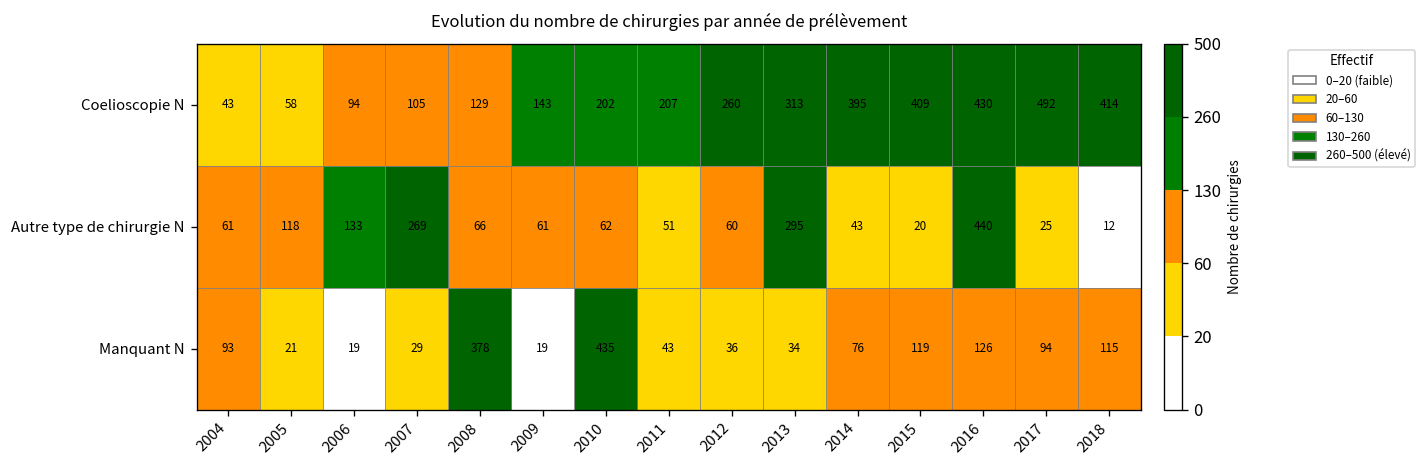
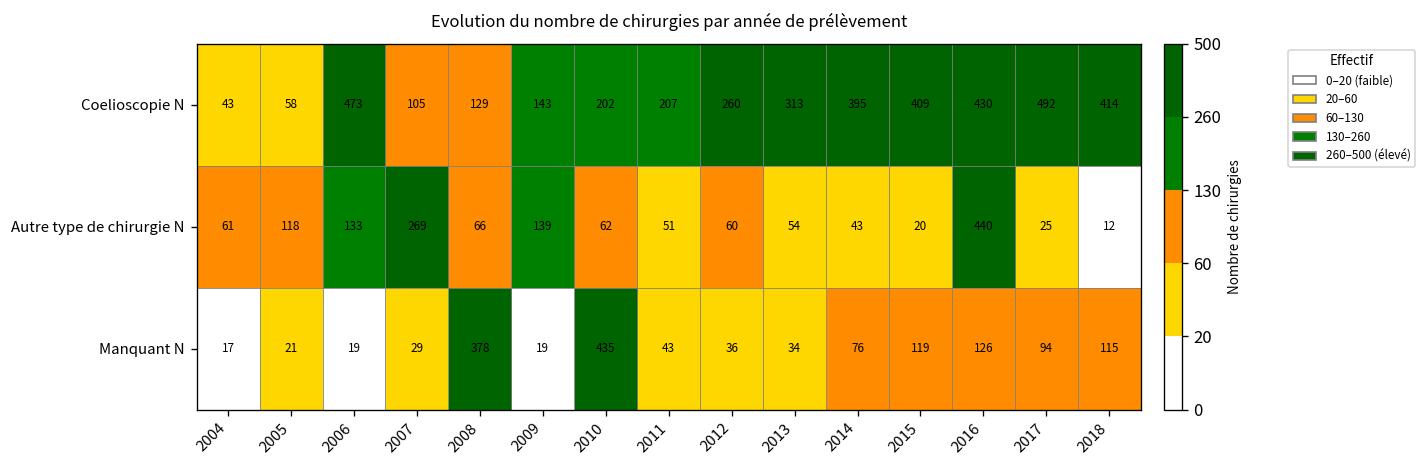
  {
    "Coelioscopie N": {
      "2004": 43,
      "2005": 58,
-     "2006": 94,
+     "2006": 473,
      "2007": 105,
      "2008": 129,
      "2009": 143,
      "2010": 202,
      "2011": 207,
      "2012": 260,
      "2013": 313,
      "2014": 395,
      "2015": 409,
      "2016": 430,
      "2017": 492,
      "2018": 414
    },
    "Autre type de chirurgie N": {
      "2004": 61,
      "2005": 118,
      "2006": 133,
      "2007": 269,
      "2008": 66,
-     "2009": 61,
+     "2009": 139,
      "2010": 62,
      "2011": 51,
      "2012": 60,
-     "2013": 295,
+     "2013": 54,
      "2014": 43,
      "2015": 20,
      "2016": 440,
      "2017": 25,
      "2018": 12
    },
    "Manquant N": {
-     "2004": 93,
+     "2004": 17,
      "2005": 21,
      "2006": 19,
      "2007": 29,
      "2008": 378,
      "2009": 19,
      "2010": 435,
      "2011": 43,
      "2012": 36,
      "2013": 34,
      "2014": 76,
      "2015": 119,
      "2016": 126,
      "2017": 94,
      "2018": 115
    }
  }
